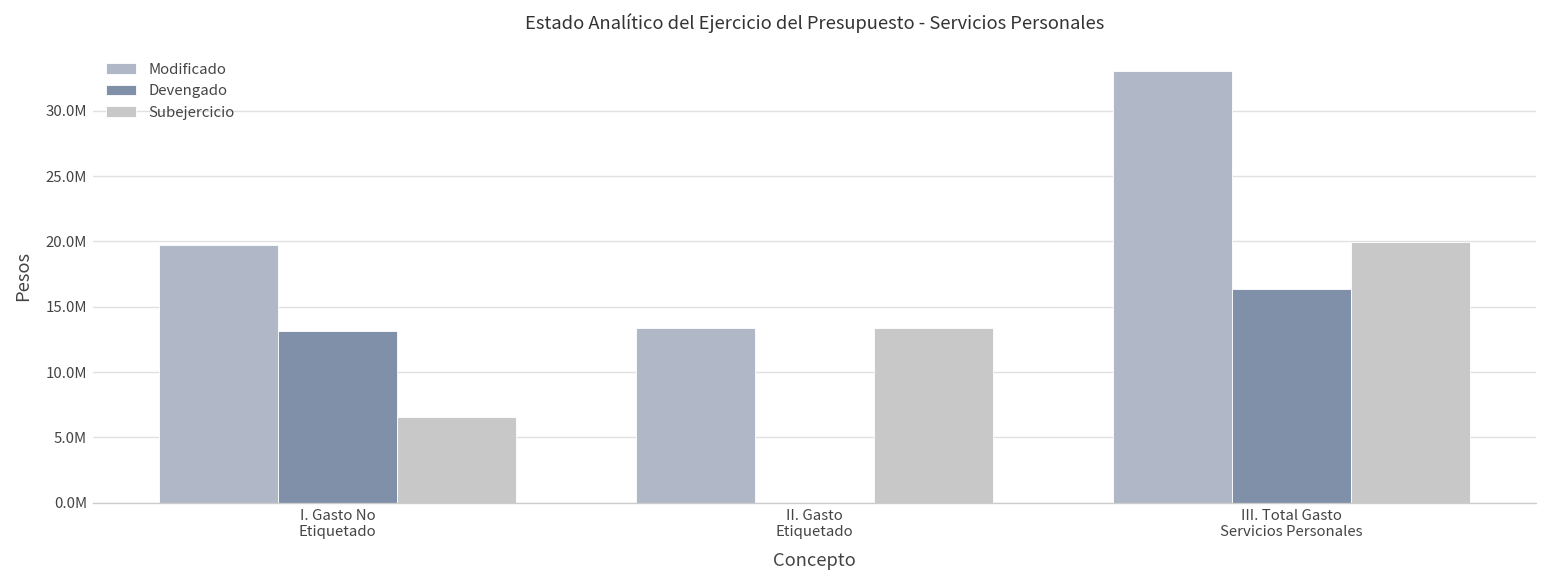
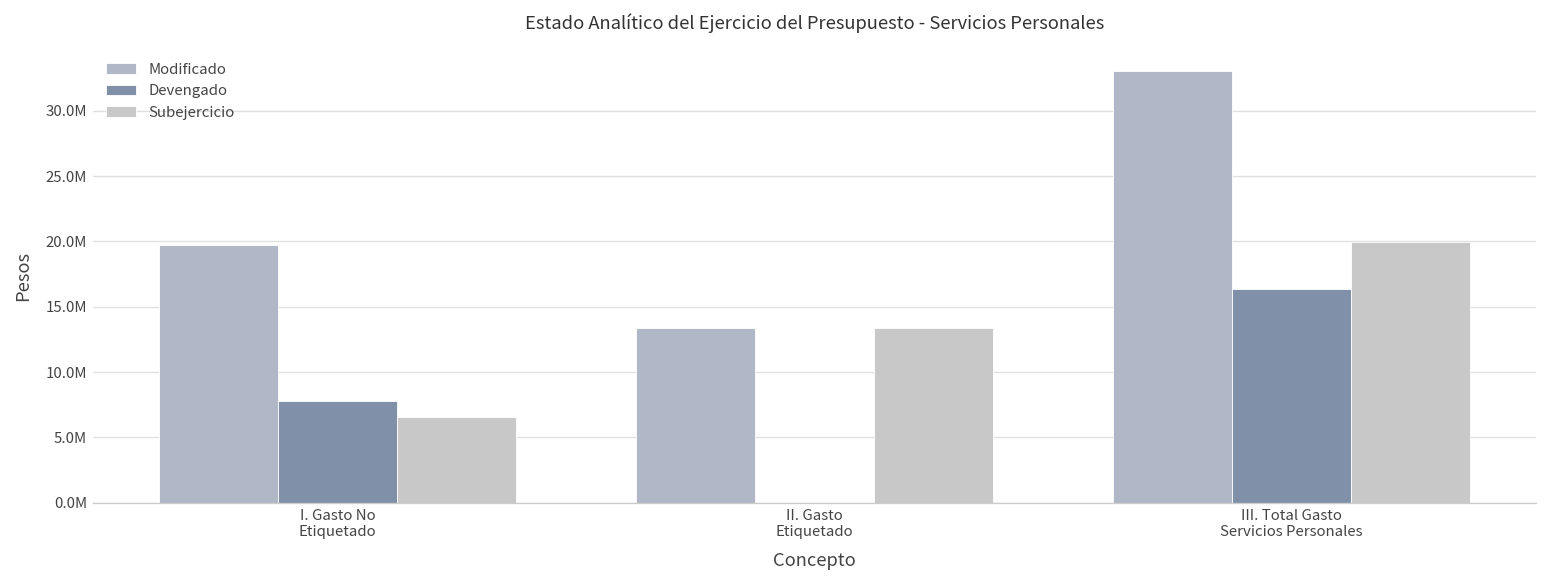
  {
    "Devengado": {
-     "I. Gasto No Etiquetado": 13100000,
+     "I. Gasto No Etiquetado": 7800000,
      "II. Gasto Etiquetado": 0,
      "III. Total Gasto Servicios Personales": 16300000
    }
  }
